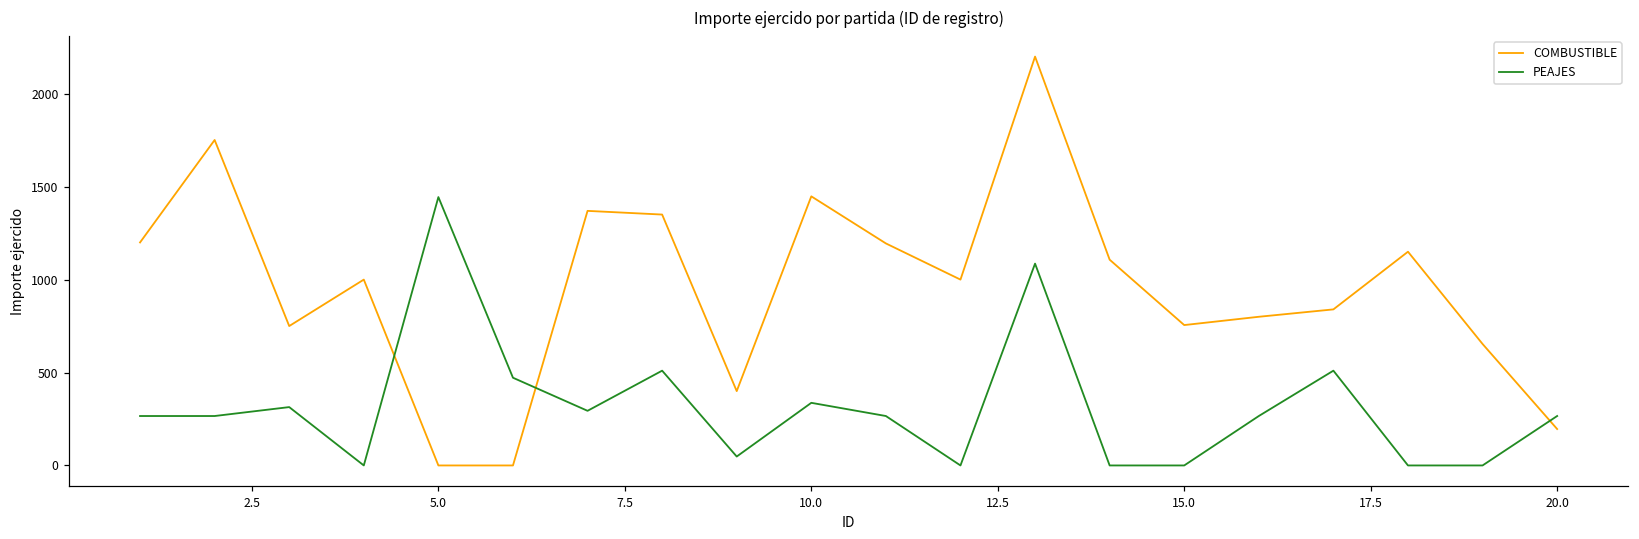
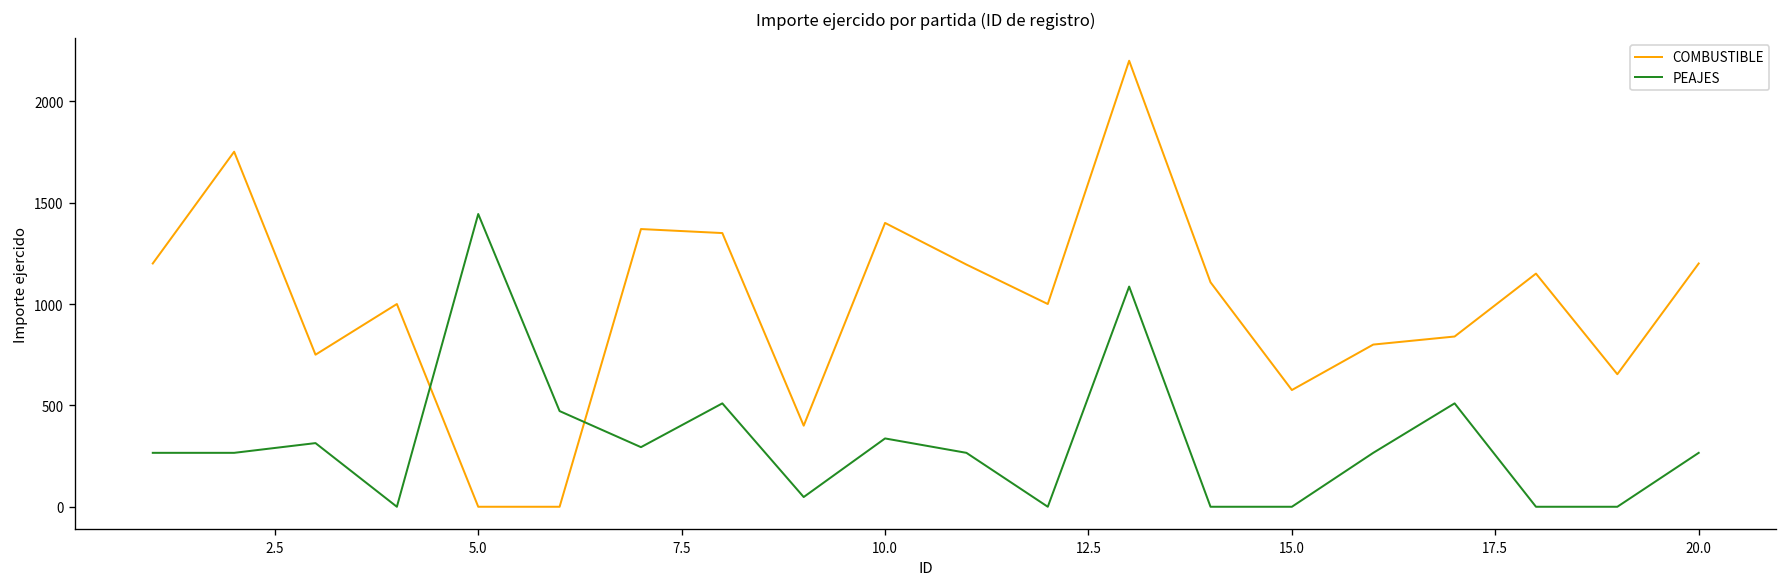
  {
    "COMBUSTIBLE": {
      "5.0": 0,
-     "10.0": 1450,
-     "15.0": 760,
-     "20.0": 200
+     "10.0": 1400,
+     "15.0": 580,
+     "20.0": 1200
    },
    "PEAJES": {
      "5.0": 1440,
      "10.0": 340,
      "15.0": 0,
      "20.0": 270
    }
  }
